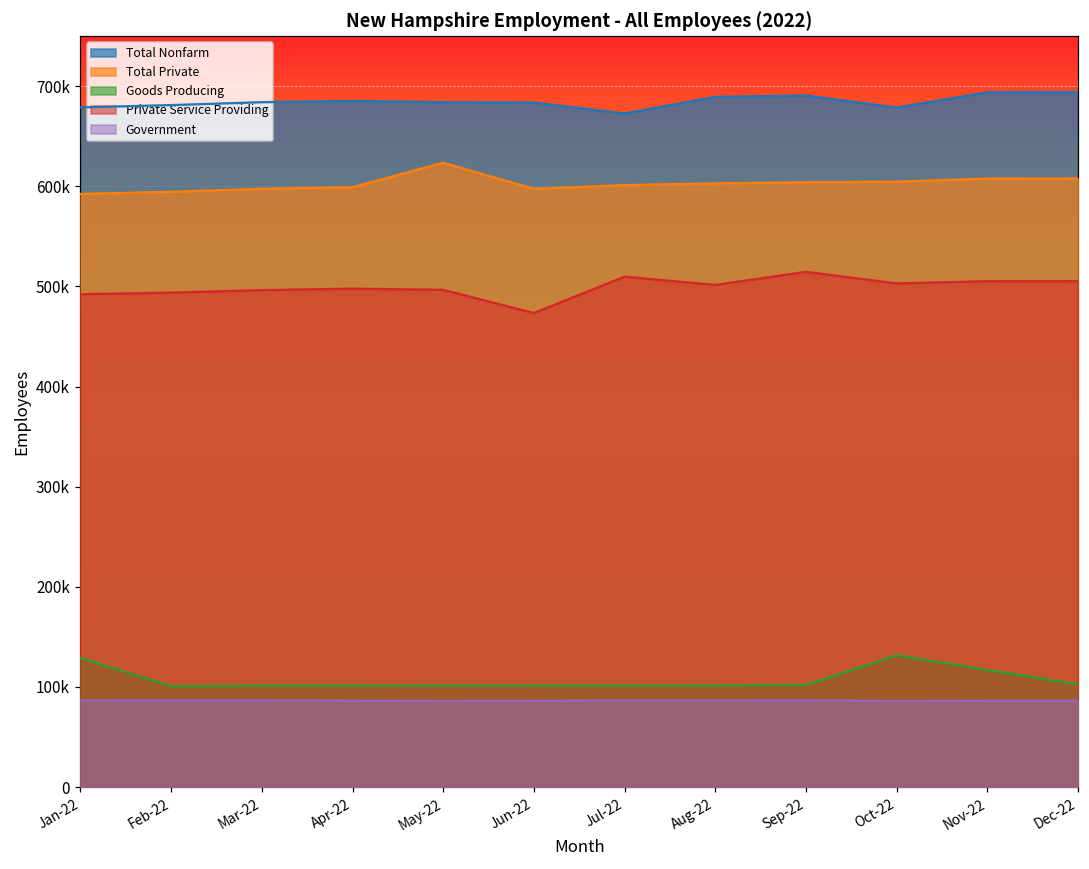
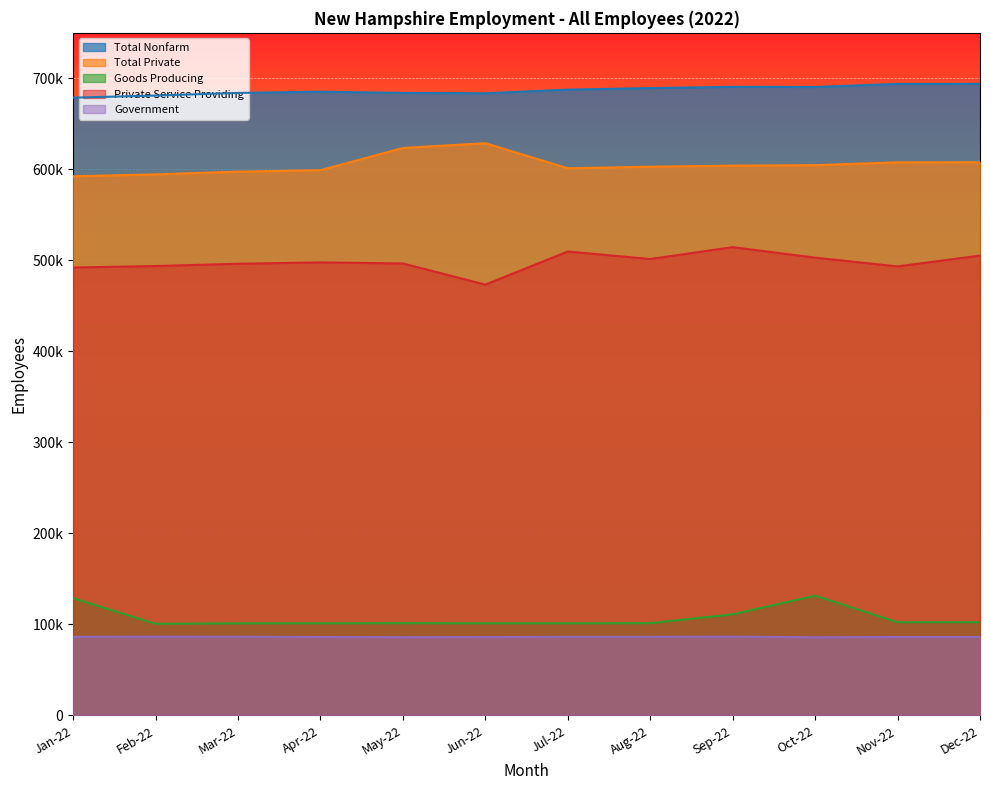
  {
    "Total Nonfarm": {
      "Jan-22": 680000,
      "Apr-22": 690000,
      "May-22": 680000,
      "Jun-22": 680000,
-     "Jul-22": 670000,
+     "Jul-22": 690000,
      "Aug-22": 690000,
      "Sep-22": 690000,
-     "Oct-22": 680000,
+     "Oct-22": 690000,
      "Nov-22": 690000,
      "Dec-22": 690000
    },
    "Total Private": {
      "Jan-22": 590000,
      "Feb-22": 590000,
      "Mar-22": 600000,
      "Apr-22": 600000,
      "May-22": 620000,
-     "Jun-22": 600000,
+     "Jun-22": 630000,
      "Jul-22": 600000,
      "Aug-22": 600000,
      "Sep-22": 600000,
      "Oct-22": 600000,
      "Nov-22": 610000,
      "Dec-22": 610000
    },
    "Goods Producing": {
      "Jan-22": 130000,
      "Feb-22": 100000,
      "Mar-22": 100000,
      "Apr-22": 100000,
      "May-22": 100000,
      "Jun-22": 100000,
      "Jul-22": 100000,
      "Aug-22": 100000,
-     "Sep-22": 100000,
+     "Sep-22": 110000,
      "Oct-22": 130000,
-     "Nov-22": 120000,
+     "Nov-22": 100000,
      "Dec-22": 100000
    },
    "Private Service Providing": {
      "Jan-22": 490000,
      "Feb-22": 490000,
      "Mar-22": 500000,
      "Apr-22": 500000,
      "May-22": 500000,
      "Jun-22": 470000,
      "Jul-22": 510000,
      "Aug-22": 500000,
      "Sep-22": 510000,
      "Oct-22": 500000,
-     "Nov-22": 510000,
+     "Nov-22": 490000,
      "Dec-22": 510000
    },
    "Government": {
      "Jan-22": 90000,
      "Feb-22": 90000,
      "Mar-22": 90000,
      "Apr-22": 90000,
      "May-22": 90000,
      "Jun-22": 90000,
      "Jul-22": 90000,
      "Aug-22": 90000,
      "Sep-22": 90000,
      "Oct-22": 90000,
      "Nov-22": 90000,
      "Dec-22": 90000
    }
  }
